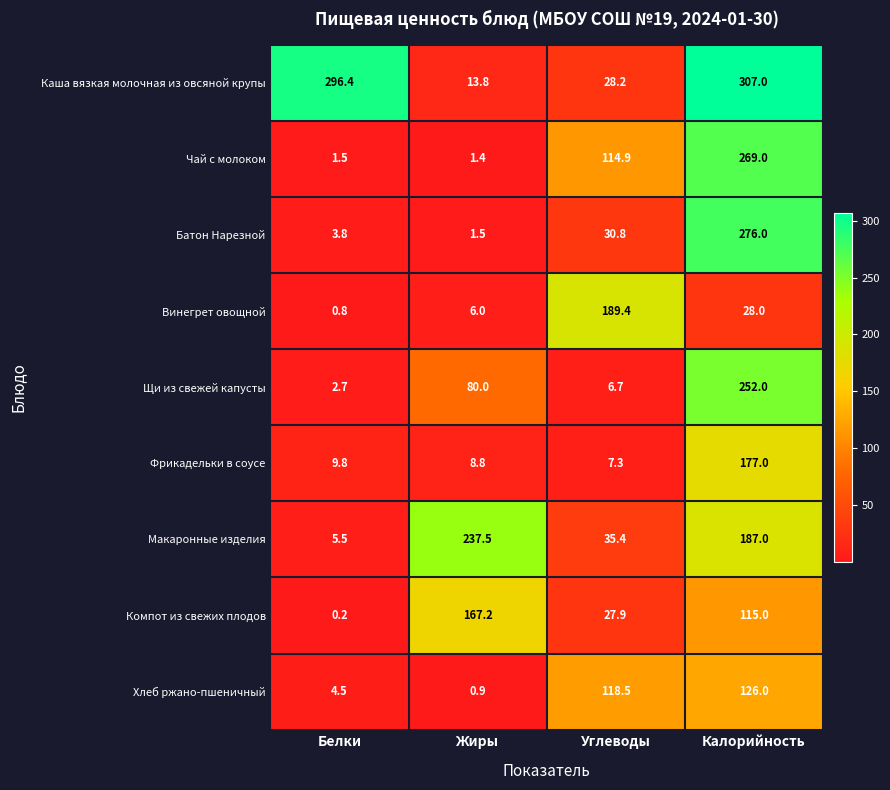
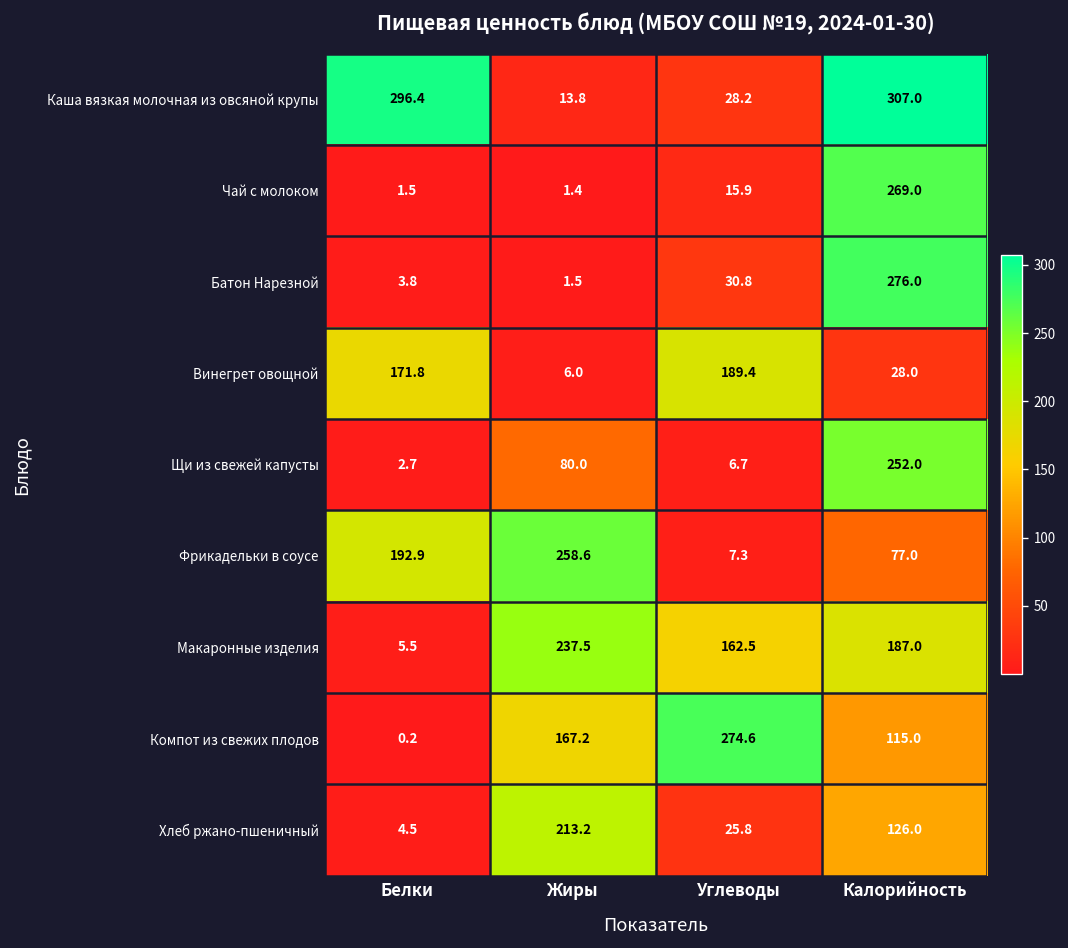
  {
    "Каша вязкая молочная из овсяной крупы": {
      "Белки": 296.4,
      "Жиры": 13.8,
      "Углеводы": 28.2,
      "Калорийность": 307.0
    },
    "Чай с молоком": {
      "Белки": 1.5,
      "Жиры": 1.4,
-     "Углеводы": 114.9,
+     "Углеводы": 15.9,
      "Калорийность": 269.0
    },
    "Батон Нарезной": {
      "Белки": 3.8,
      "Жиры": 1.5,
      "Углеводы": 30.8,
      "Калорийность": 276.0
    },
    "Винегрет овощной": {
-     "Белки": 0.8,
+     "Белки": 171.8,
      "Жиры": 6.0,
      "Углеводы": 189.4,
      "Калорийность": 28.0
    },
    "Щи из свежей капусты": {
      "Белки": 2.7,
      "Жиры": 80.0,
      "Углеводы": 6.7,
      "Калорийность": 252.0
    },
    "Фрикадельки в соусе": {
-     "Белки": 9.8,
-     "Жиры": 8.8,
+     "Белки": 192.9,
+     "Жиры": 258.6,
      "Углеводы": 7.3,
-     "Калорийность": 177.0
+     "Калорийность": 77.0
    },
    "Макаронные изделия": {
      "Белки": 5.5,
      "Жиры": 237.5,
-     "Углеводы": 35.4,
+     "Углеводы": 162.5,
      "Калорийность": 187.0
    },
    "Компот из свежих плодов": {
      "Белки": 0.2,
      "Жиры": 167.2,
-     "Углеводы": 27.9,
+     "Углеводы": 274.6,
      "Калорийность": 115.0
    },
    "Хлеб ржано-пшеничный": {
      "Белки": 4.5,
-     "Жиры": 0.9,
-     "Углеводы": 118.5,
+     "Жиры": 213.2,
+     "Углеводы": 25.8,
      "Калорийность": 126.0
    }
  }
